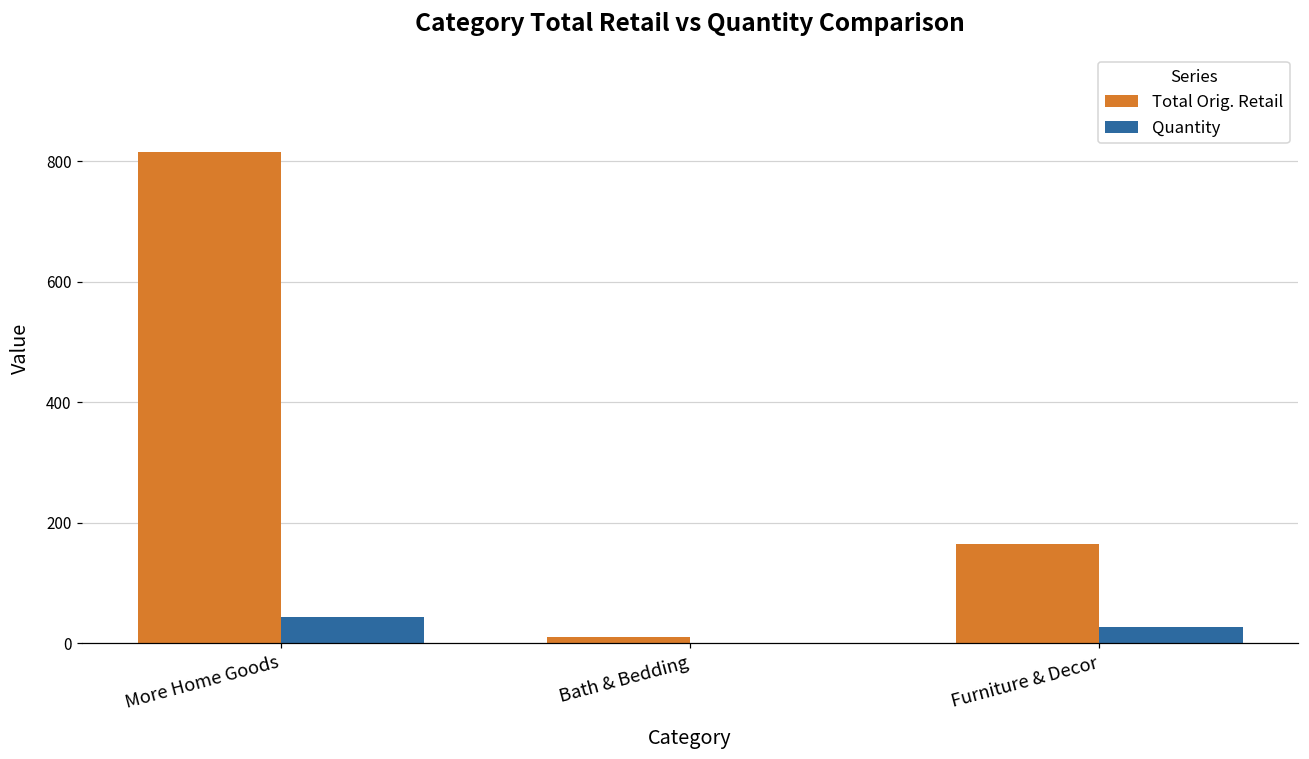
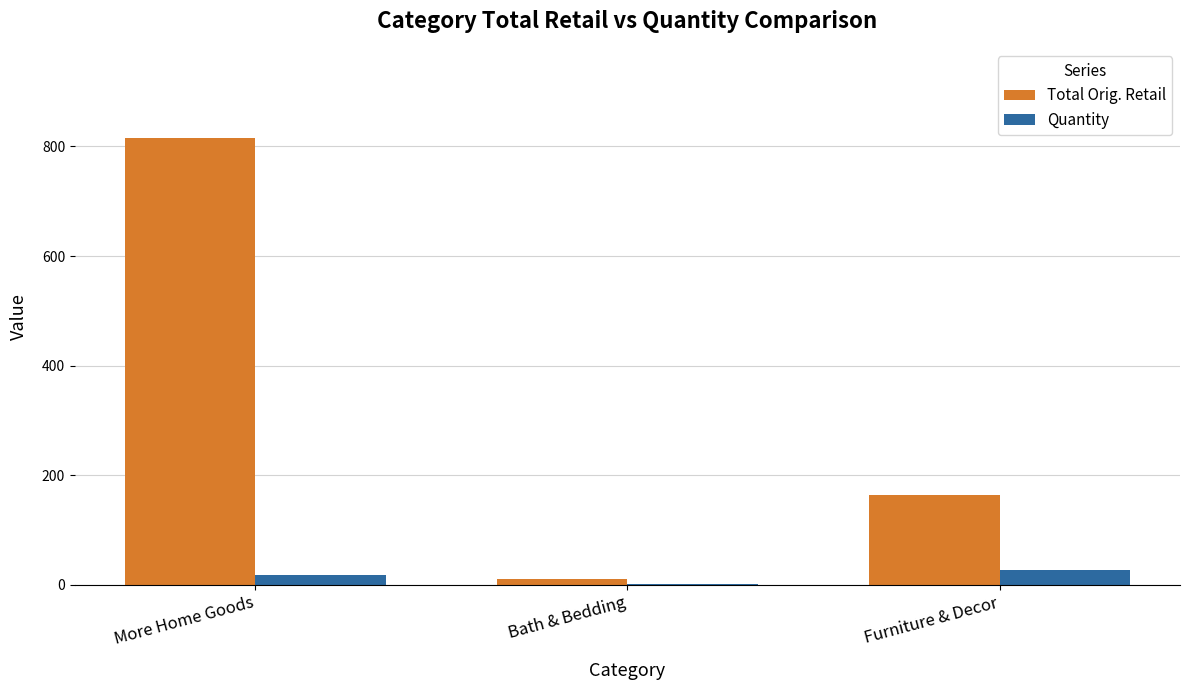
  {
    "Total Orig. Retail": {
      "More Home Goods": 820,
      "Bath & Bedding": 10,
      "Furniture & Decor": 160
    },
    "Quantity": {
-     "More Home Goods": 40,
+     "More Home Goods": 20,
      "Furniture & Decor": 30
    }
  }
